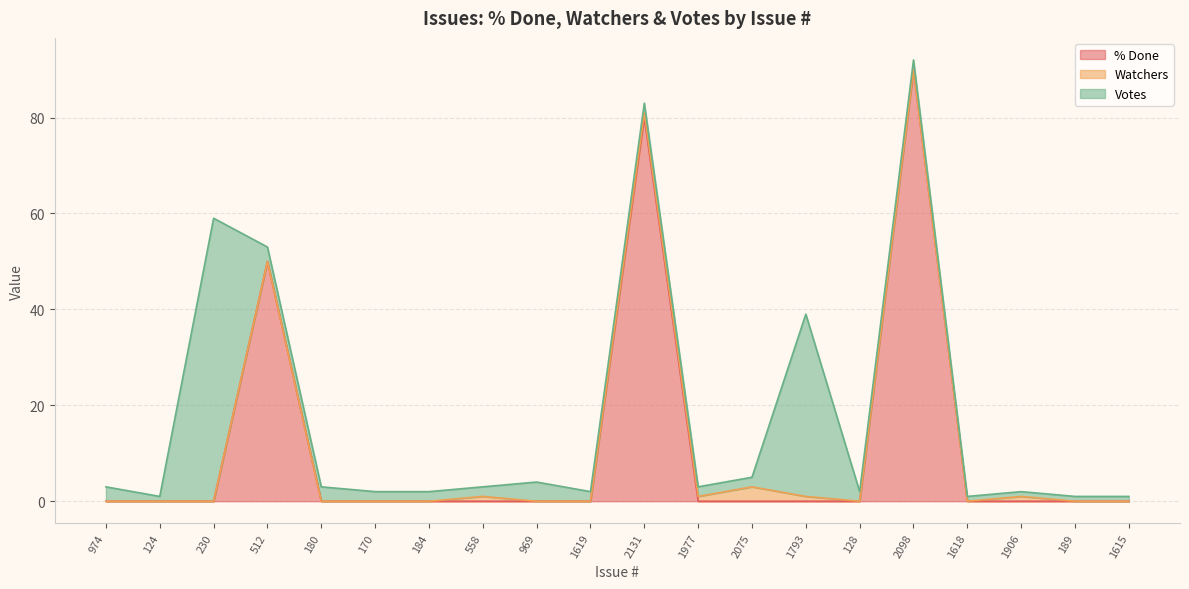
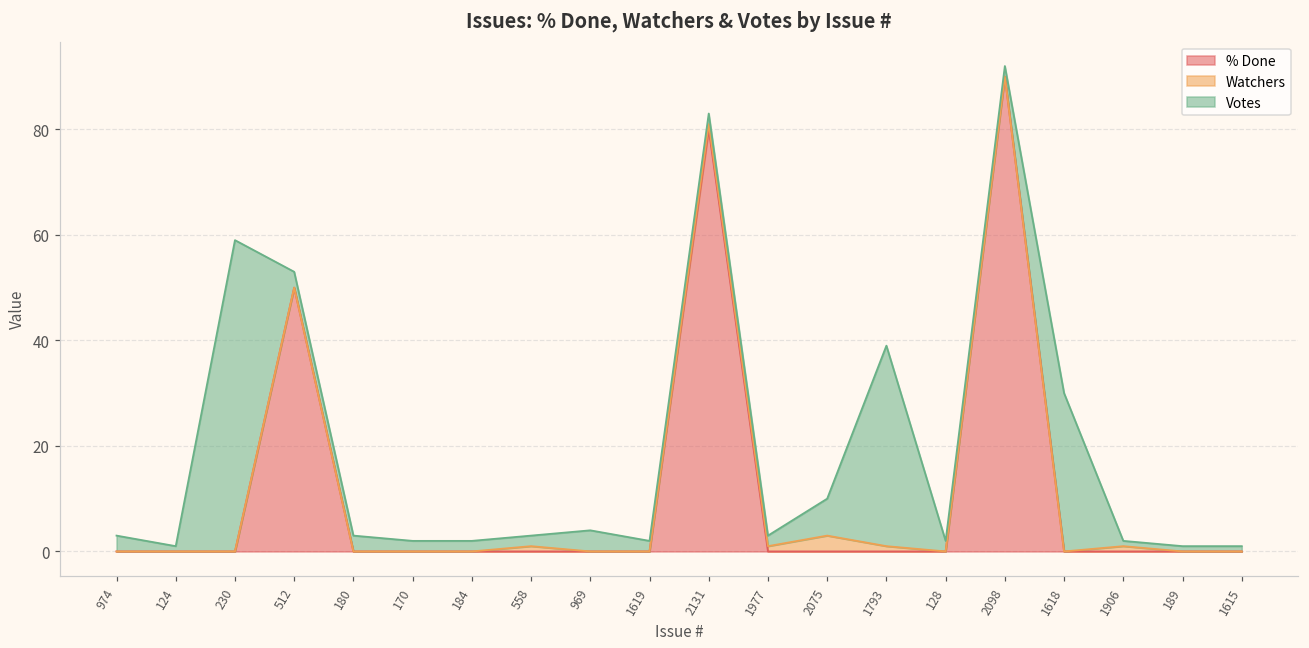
  {
    "Votes": {
      "974": 3,
      "124": 1,
      "230": 59,
      "512": 3,
      "180": 3,
      "170": 2,
      "184": 2,
      "558": 2,
      "969": 4,
      "1619": 2,
      "2131": 2,
      "1977": 2,
-     "2075": 2,
+     "2075": 7,
      "1793": 38,
      "128": 2,
      "2098": 2,
-     "1618": 1,
+     "1618": 30,
      "1906": 1,
      "189": 1,
      "1615": 1
    }
  }
